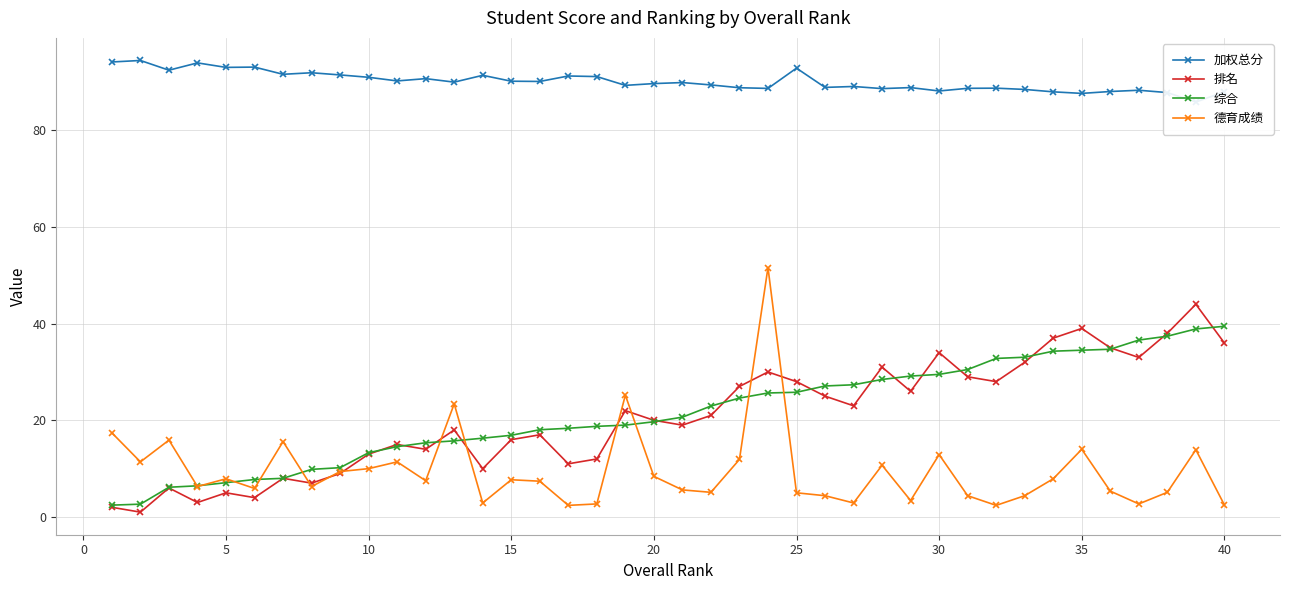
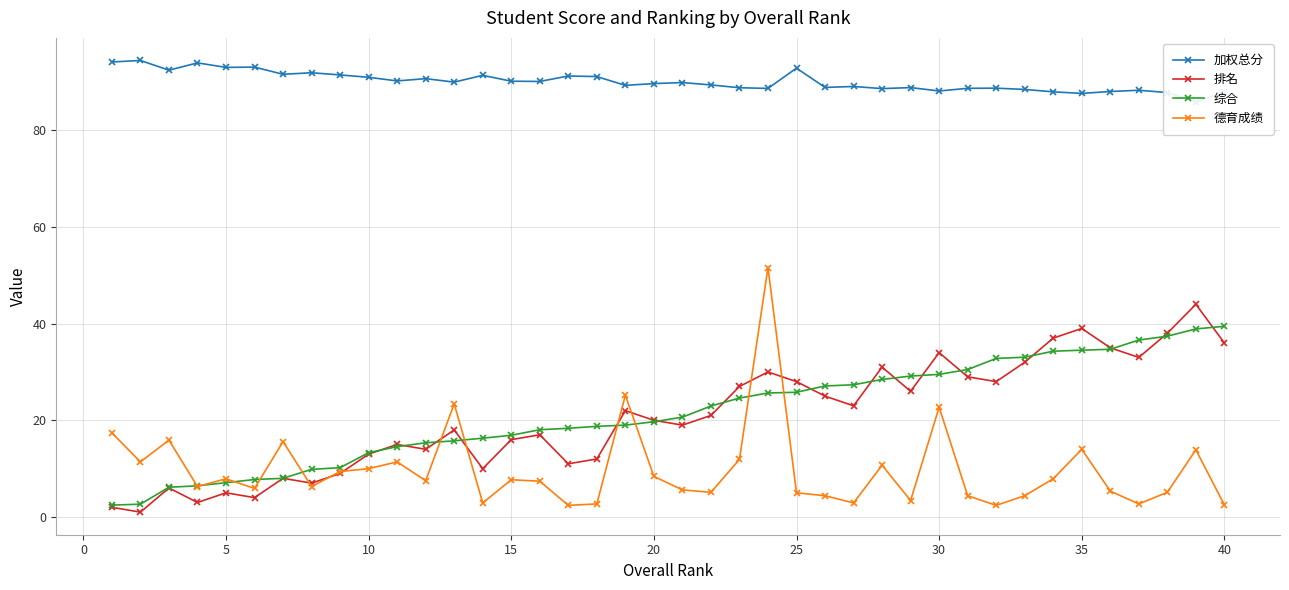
  {
    "加权总分": {
      "5": 93,
      "10": 91,
      "15": 90,
      "20": 90,
      "25": 93,
      "30": 88,
      "35": 88
    },
    "排名": {
      "5": 5,
      "15": 16,
      "25": 28,
      "30": 34,
      "35": 39,
      "40": 36
    },
    "综合": {
      "5": 7,
      "15": 17,
      "25": 26,
      "30": 30,
      "35": 35,
      "40": 39
    },
    "德育成绩": {
      "5": 8,
      "10": 10,
      "15": 8,
      "20": 8,
      "25": 5,
-     "30": 13,
+     "30": 23,
      "35": 14,
      "40": 3
    }
  }
